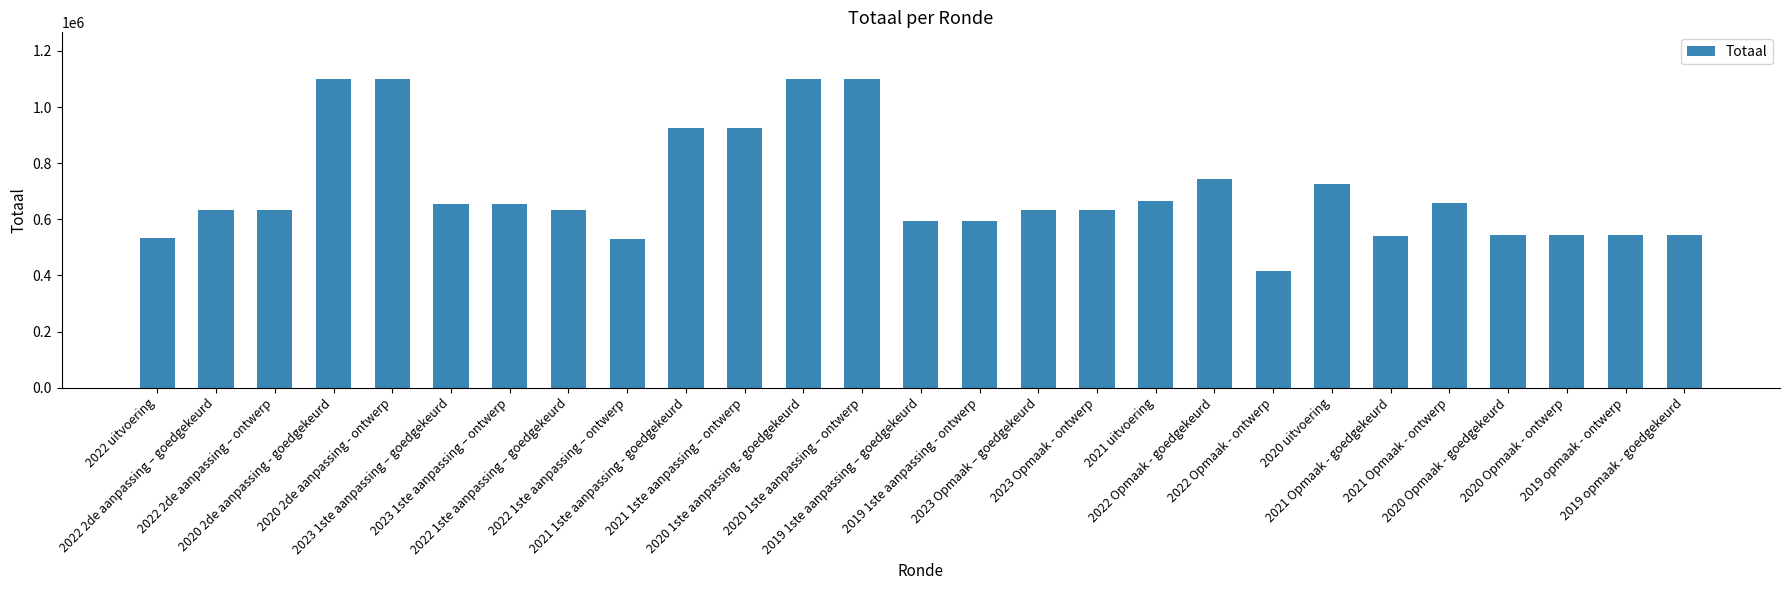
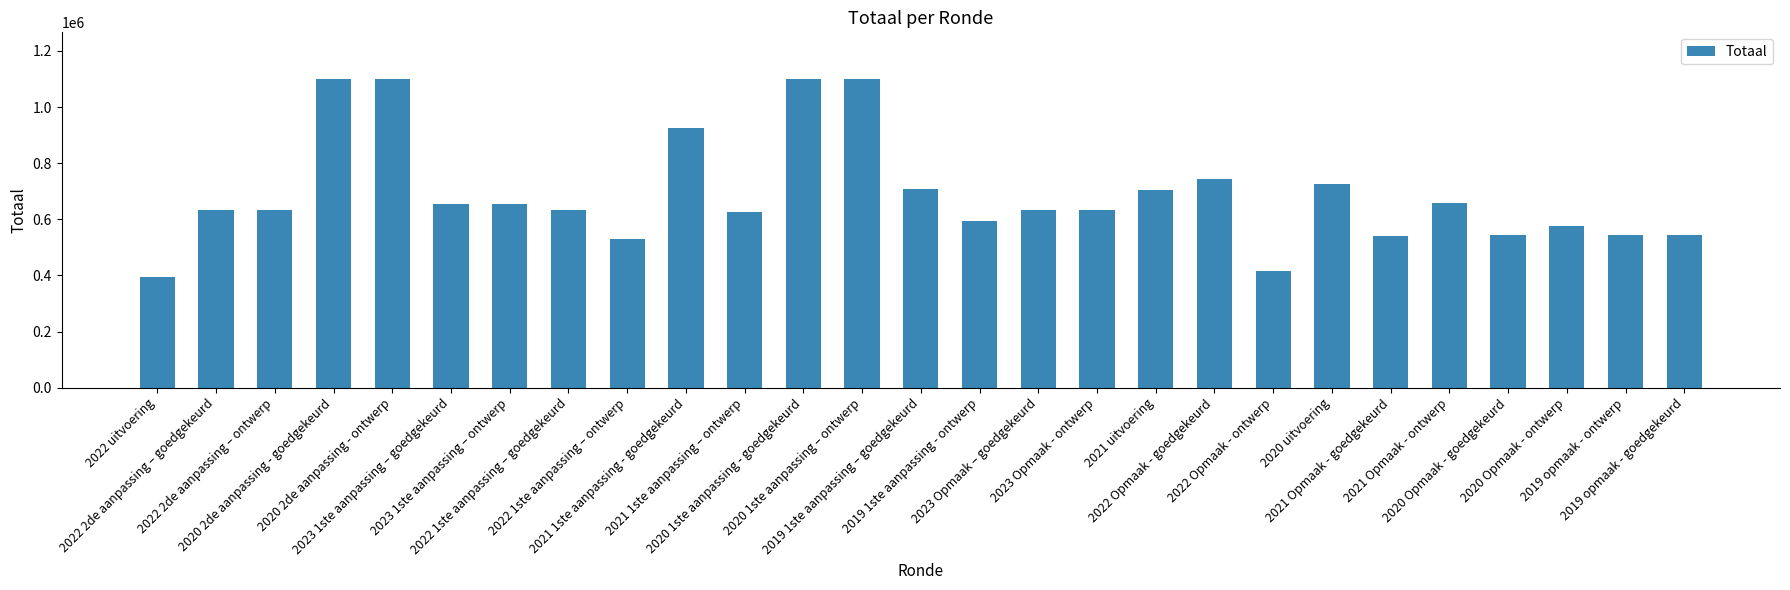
  {
-   "2022 uitvoering": 530000,
+   "2022 uitvoering": 400000,
    "2022 2de aanpassing – goedgekeurd": 630000,
    "2022 2de aanpassing – ontwerp": 630000,
    "2020 2de aanpassing - goedgekeurd": 1100000,
    "2020 2de aanpassing - ontwerp": 1100000,
    "2023 1ste aanpassing – goedgekeurd": 650000,
    "2023 1ste aanpassing – ontwerp": 650000,
    "2022 1ste aanpassing – goedgekeurd": 630000,
    "2022 1ste aanpassing – ontwerp": 530000,
    "2021 1ste aanpassing - goedgekeurd": 930000,
-   "2021 1ste aanpassing – ontwerp": 930000,
+   "2021 1ste aanpassing – ontwerp": 630000,
    "2020 1ste aanpassing - goedgekeurd": 1100000,
    "2020 1ste aanpassing – ontwerp": 1100000,
-   "2019 1ste aanpassing – goedgekeurd": 590000,
+   "2019 1ste aanpassing – goedgekeurd": 710000,
    "2019 1ste aanpassing - ontwerp": 590000,
    "2023 Opmaak – goedgekeurd": 630000,
    "2023 Opmaak - ontwerp": 630000,
-   "2021 uitvoering": 670000,
+   "2021 uitvoering": 700000,
    "2022 Opmaak - goedgekeurd": 740000,
    "2022 Opmaak - ontwerp": 410000,
    "2020 uitvoering": 730000,
    "2021 Opmaak - goedgekeurd": 540000,
    "2021 Opmaak - ontwerp": 660000,
    "2020 Opmaak - goedgekeurd": 540000,
-   "2020 Opmaak - ontwerp": 550000,
+   "2020 Opmaak - ontwerp": 580000,
    "2019 opmaak - ontwerp": 540000,
    "2019 opmaak - goedgekeurd": 540000
  }
